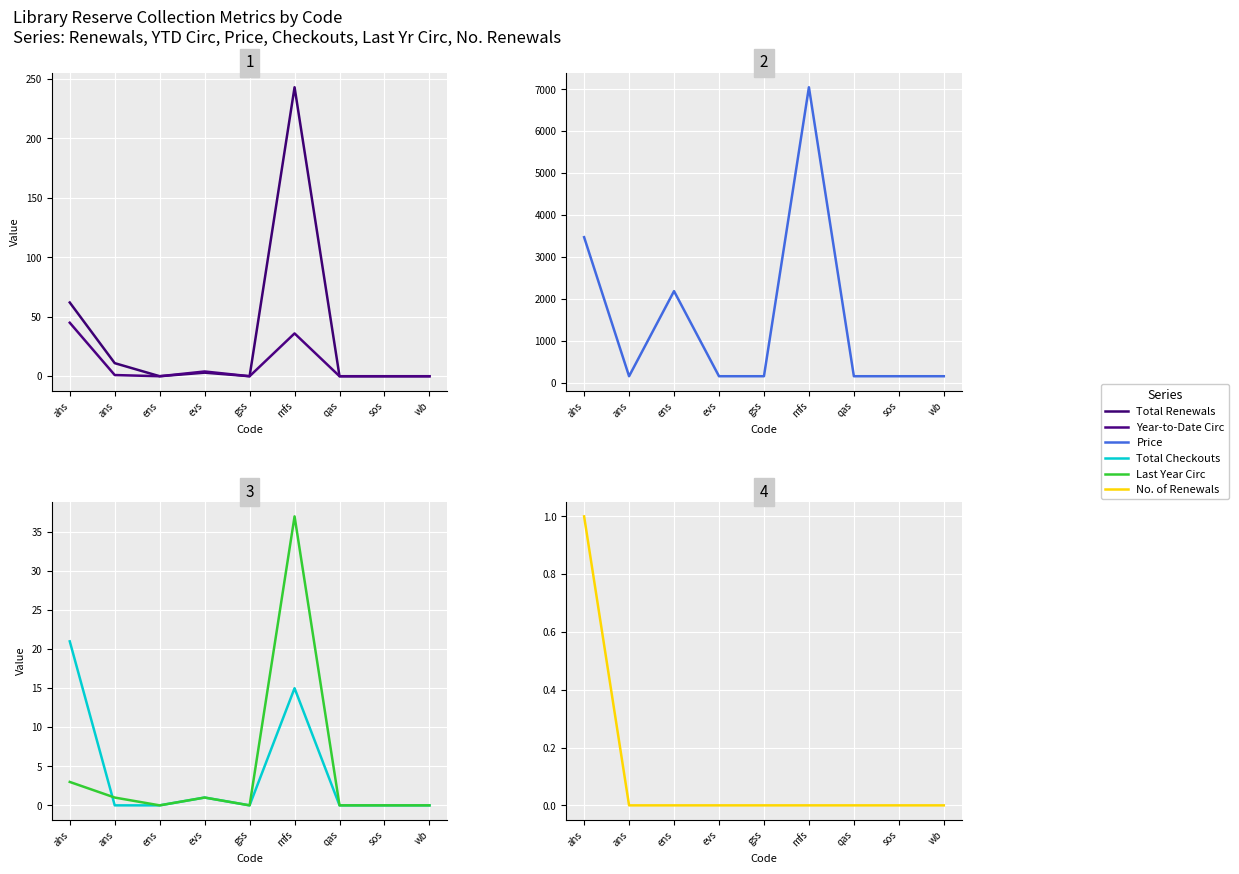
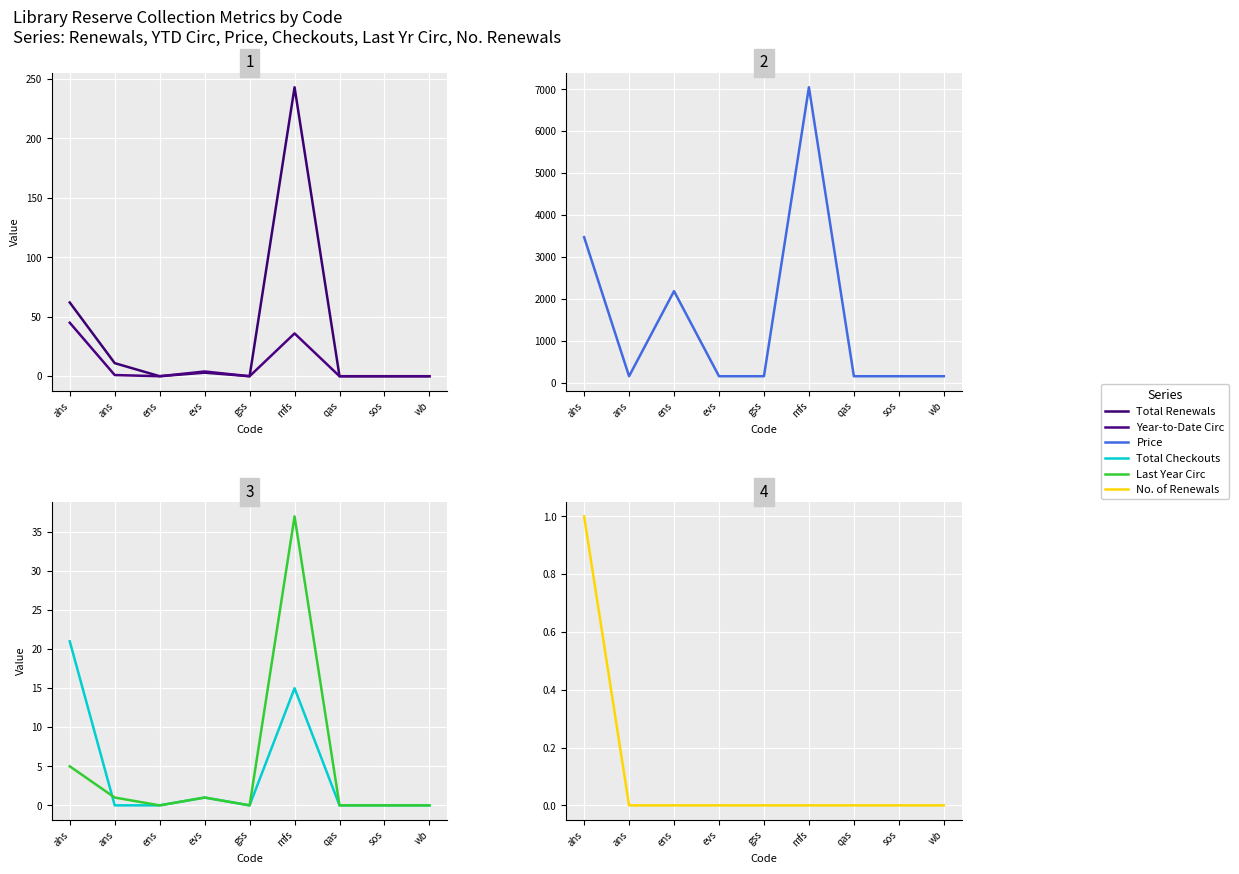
  {
    "2": {
      "ahs": 3500,
      "ans": 200,
      "ens": 2200,
      "evs": 200,
      "gss": 200,
      "mfs": 7100,
      "qas": 200,
      "sos": 200,
      "wb": 200
    },
    "3": {
      "Total Checkouts": {
        "ahs": 21,
        "ans": 0,
        "mfs": 15
      },
      "Last Year Circ": {
-       "ahs": 3,
+       "ahs": 5,
        "ans": 1,
        "mfs": 37
      }
    },
    "4": {
      "ahs": 1.00,
      "ans": 0.00,
      "ens": 0.00,
      "evs": 0.00,
      "gss": 0.00,
      "mfs": 0.00,
      "qas": 0.00,
      "sos": 0.00,
      "wb": 0.00
    }
  }
